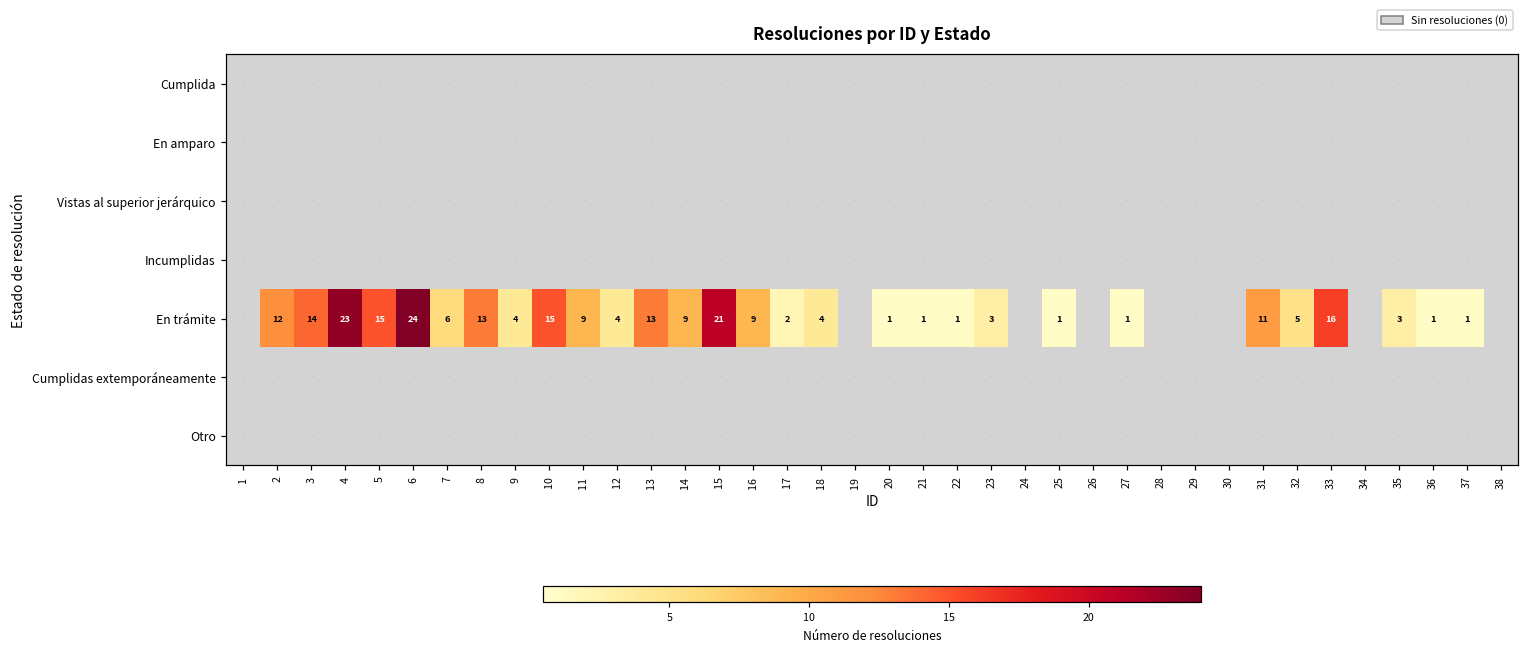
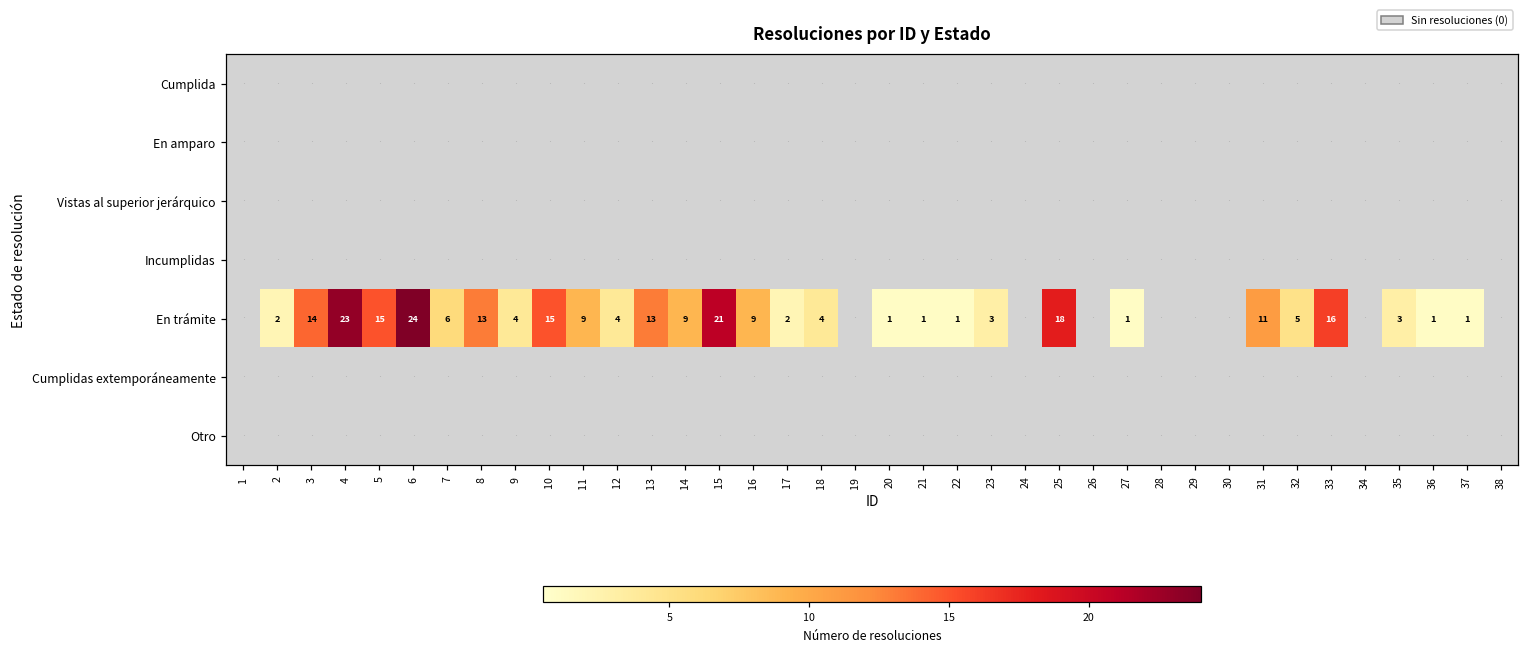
  {
    "En trámite": {
-     "2": 12,
+     "2": 2,
      "3": 14,
      "4": 23,
      "5": 15,
      "6": 24,
      "7": 6,
      "8": 13,
      "9": 4,
      "10": 15,
      "11": 9,
      "12": 4,
      "13": 13,
      "14": 9,
      "15": 21,
      "16": 9,
      "17": 2,
      "18": 4,
      "20": 1,
      "21": 1,
      "22": 1,
      "23": 3,
-     "25": 1,
+     "25": 18,
      "27": 1,
      "31": 11,
      "32": 5,
      "33": 16,
      "35": 3,
      "36": 1,
      "37": 1
    }
  }
